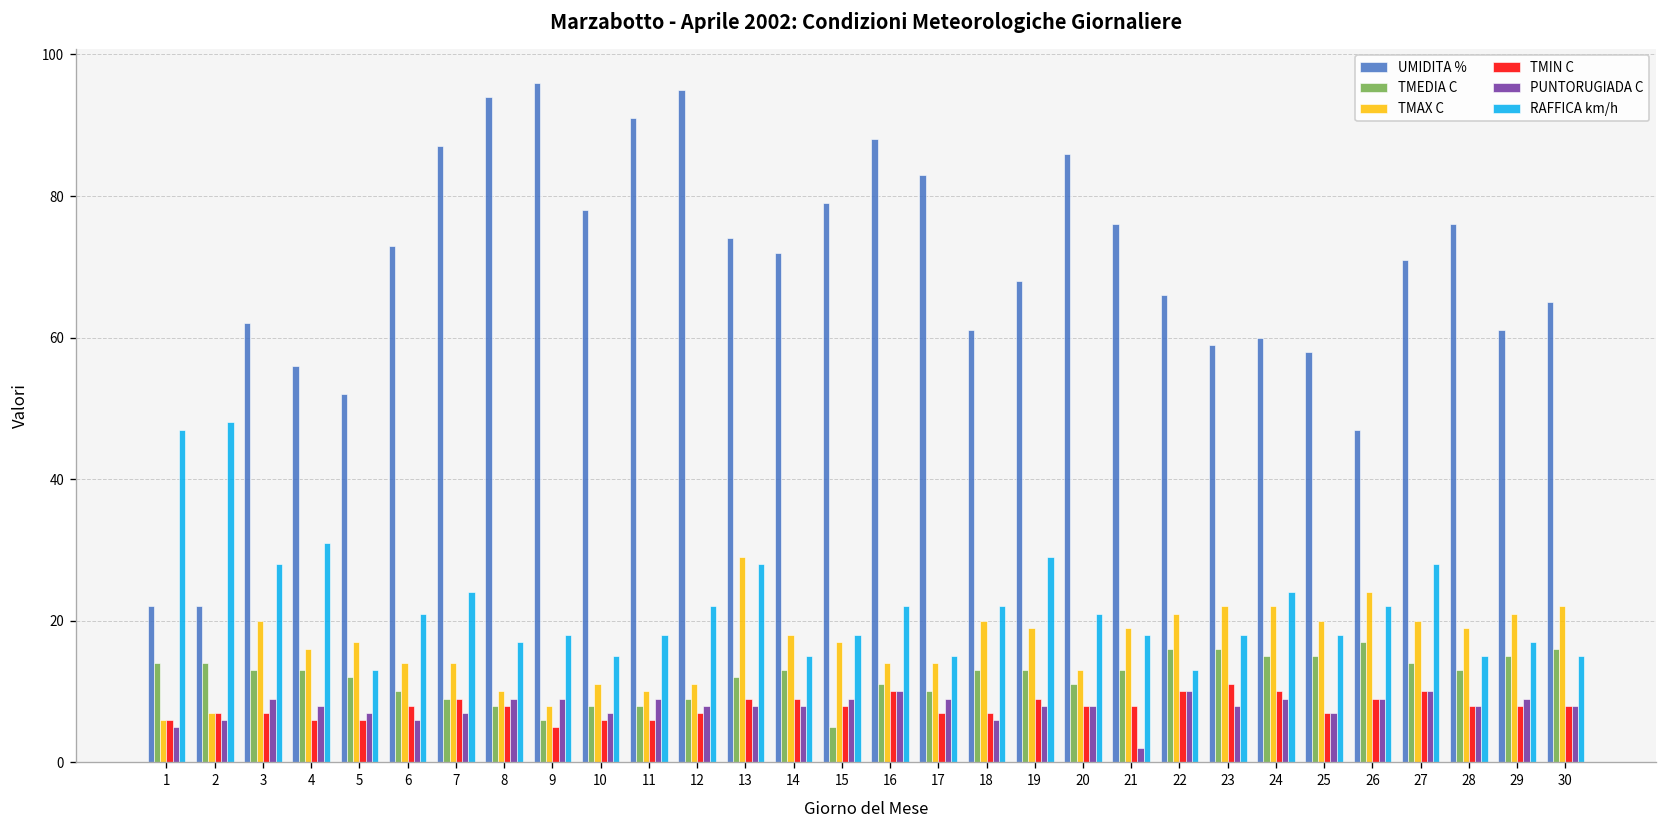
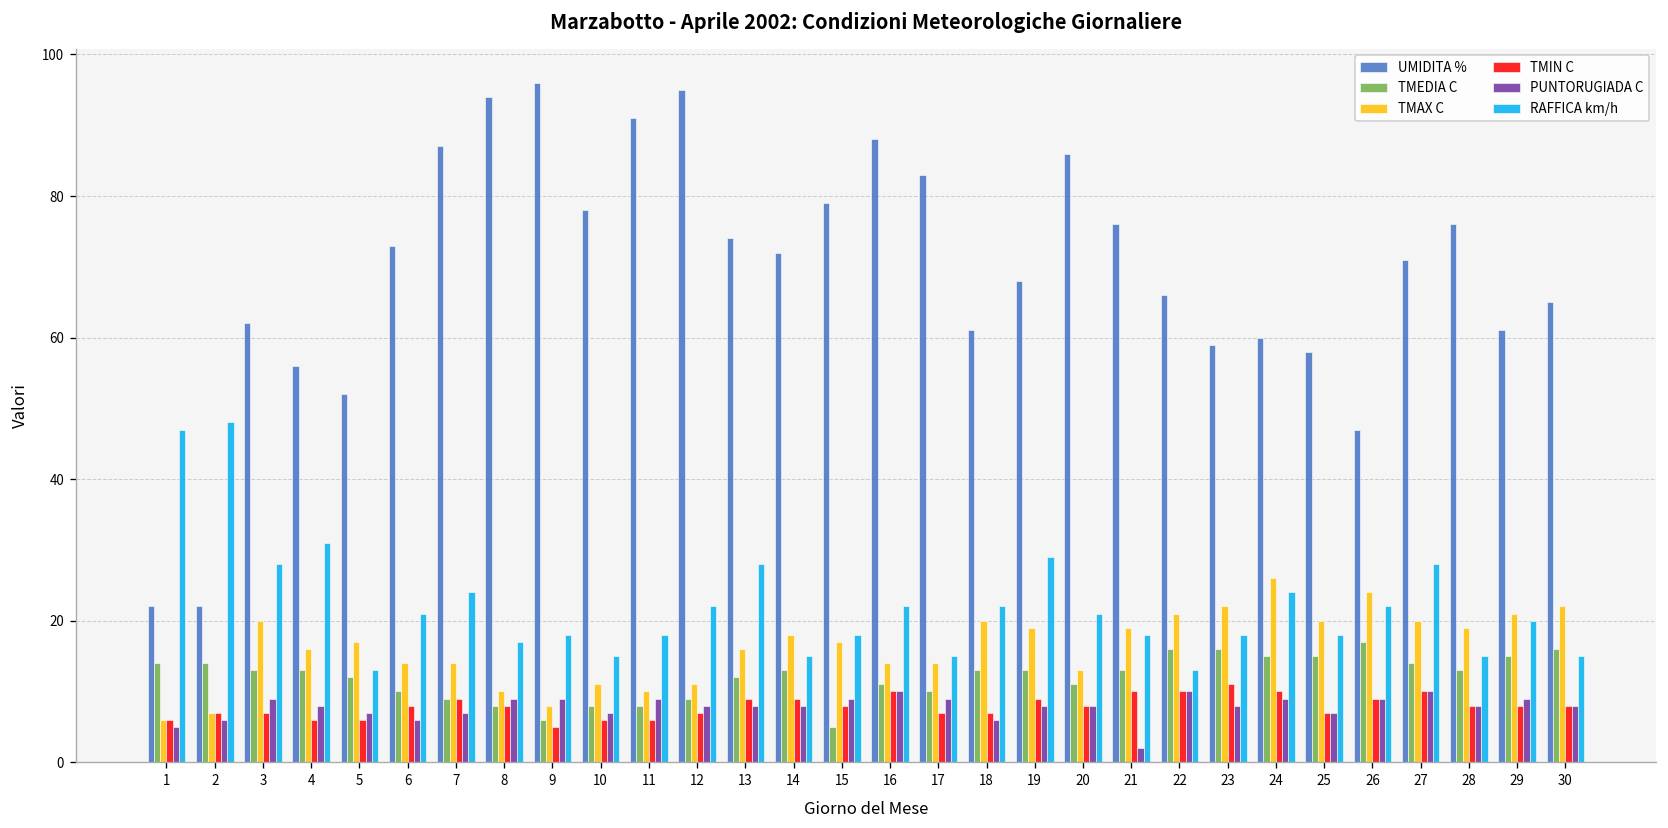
  {
    "UMIDITA %": {
      "1": 22,
      "2": 22,
      "3": 62,
      "4": 56,
      "5": 52,
      "6": 73,
      "7": 87,
      "8": 94,
      "9": 96,
      "10": 78,
      "11": 91,
      "12": 95,
      "13": 74,
      "14": 72,
      "15": 79,
      "16": 88,
      "17": 83,
      "18": 61,
      "19": 68,
      "20": 86,
      "21": 76,
      "22": 66,
      "23": 59,
      "24": 60,
      "25": 58,
      "26": 47,
      "27": 71,
      "28": 76,
      "29": 61,
      "30": 65
    },
    "TMEDIA C": {
      "1": 14,
      "2": 14,
      "3": 13,
      "4": 13,
      "5": 12,
      "6": 10,
      "7": 9,
      "8": 8,
      "9": 6,
      "10": 8,
      "11": 8,
      "12": 9,
      "13": 12,
      "14": 13,
      "15": 5,
      "16": 11,
      "17": 10,
      "18": 13,
      "19": 13,
      "20": 11,
      "21": 13,
      "22": 16,
      "23": 16,
      "24": 15,
      "25": 15,
      "26": 17,
      "27": 14,
      "28": 13,
      "29": 15,
      "30": 16
    },
    "TMAX C": {
      "1": 6,
      "2": 7,
      "3": 20,
      "4": 16,
      "5": 17,
      "6": 14,
      "7": 14,
      "8": 10,
      "9": 8,
      "10": 11,
      "11": 10,
      "12": 11,
-     "13": 29,
+     "13": 16,
      "14": 18,
      "15": 17,
      "16": 14,
      "17": 14,
      "18": 20,
      "19": 19,
      "20": 13,
      "21": 19,
      "22": 21,
      "23": 22,
-     "24": 22,
+     "24": 26,
      "25": 20,
      "26": 24,
      "27": 20,
      "28": 19,
      "29": 21,
      "30": 22
    },
    "TMIN C": {
      "1": 6,
      "2": 7,
      "3": 7,
      "4": 6,
      "5": 6,
      "6": 8,
      "7": 9,
      "8": 8,
      "9": 5,
      "10": 6,
      "11": 6,
      "12": 7,
      "13": 9,
      "14": 9,
      "15": 8,
      "16": 10,
      "17": 7,
      "18": 7,
      "19": 9,
      "20": 8,
-     "21": 8,
+     "21": 10,
      "22": 10,
      "23": 11,
      "24": 10,
      "25": 7,
      "26": 9,
      "27": 10,
      "28": 8,
      "29": 8,
      "30": 8
    },
    "PUNTORUGIADA C": {
      "1": 5,
      "2": 6,
      "3": 9,
      "4": 8,
      "5": 7,
      "6": 6,
      "7": 7,
      "8": 9,
      "9": 9,
      "10": 7,
      "11": 9,
      "12": 8,
      "13": 8,
      "14": 8,
      "15": 9,
      "16": 10,
      "17": 9,
      "18": 6,
      "19": 8,
      "20": 8,
      "21": 2,
      "22": 10,
      "23": 8,
      "24": 9,
      "25": 7,
      "26": 9,
      "27": 10,
      "28": 8,
      "29": 9,
      "30": 8
    },
    "RAFFICA km/h": {
      "1": 47,
      "2": 48,
      "3": 28,
      "4": 31,
      "5": 13,
      "6": 21,
      "7": 24,
      "8": 17,
      "9": 18,
      "10": 15,
      "11": 18,
      "12": 22,
      "13": 28,
      "14": 15,
      "15": 18,
      "16": 22,
      "17": 15,
      "18": 22,
      "19": 29,
      "20": 21,
      "21": 18,
      "22": 13,
      "23": 18,
      "24": 24,
      "25": 18,
      "26": 22,
      "27": 28,
      "28": 15,
-     "29": 17,
+     "29": 20,
      "30": 15
    }
  }
